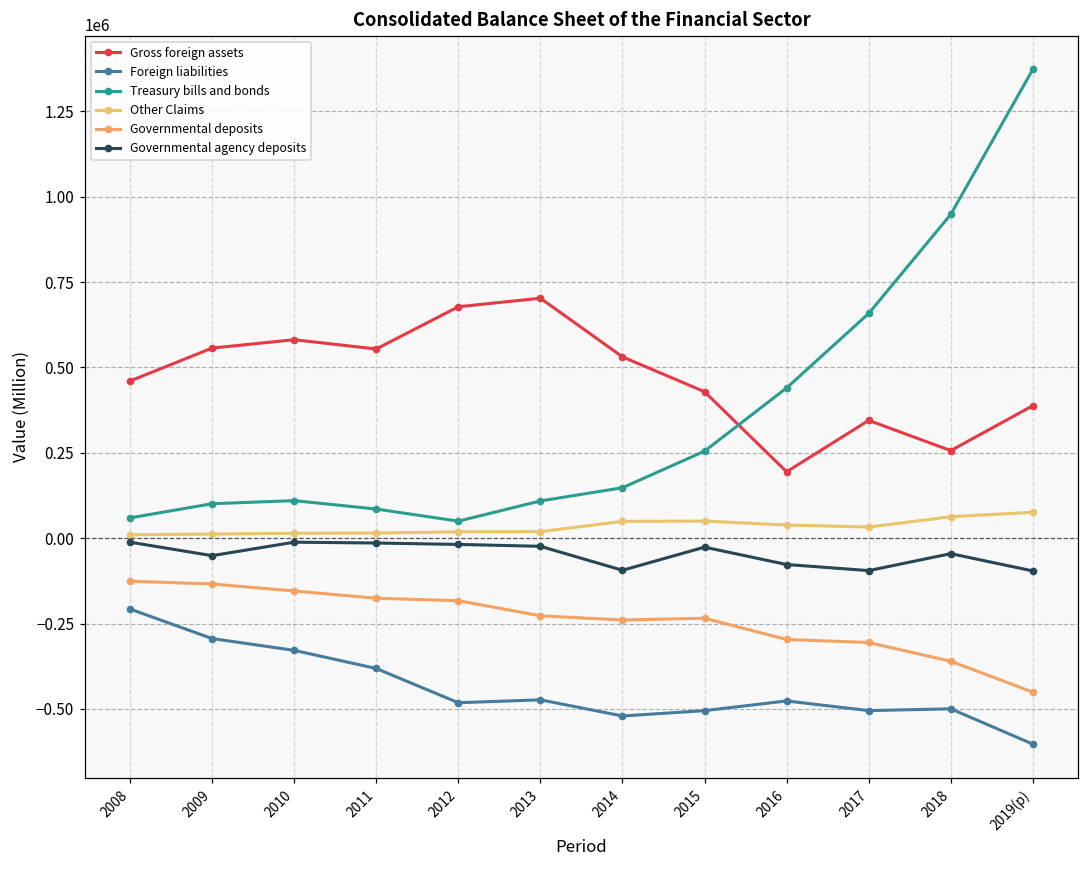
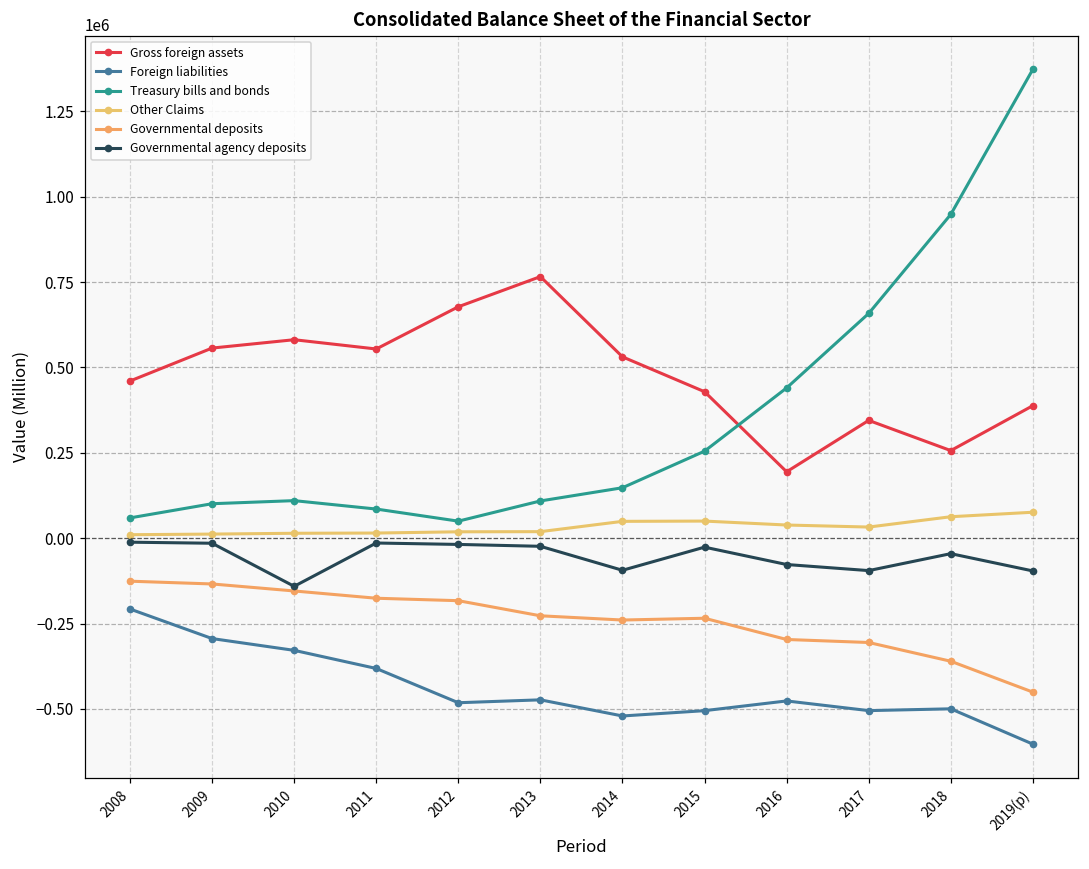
  {
    "Gross foreign assets": {
      "2008": 460000,
      "2009": 560000,
      "2010": 580000,
      "2011": 550000,
      "2012": 680000,
-     "2013": 700000,
+     "2013": 770000,
      "2014": 530000,
      "2015": 430000,
      "2016": 190000,
      "2017": 340000,
      "2018": 260000,
      "2019(p)": 390000
    },
    "Governmental agency deposits": {
      "2008": -10000,
-     "2009": -50000,
-     "2010": -10000,
+     "2009": -10000,
+     "2010": -140000,
      "2011": -10000,
      "2012": -20000,
      "2013": -20000,
      "2014": -90000,
      "2015": -30000,
      "2016": -80000,
      "2017": -90000,
      "2018": -50000,
      "2019(p)": -100000
    }
  }
